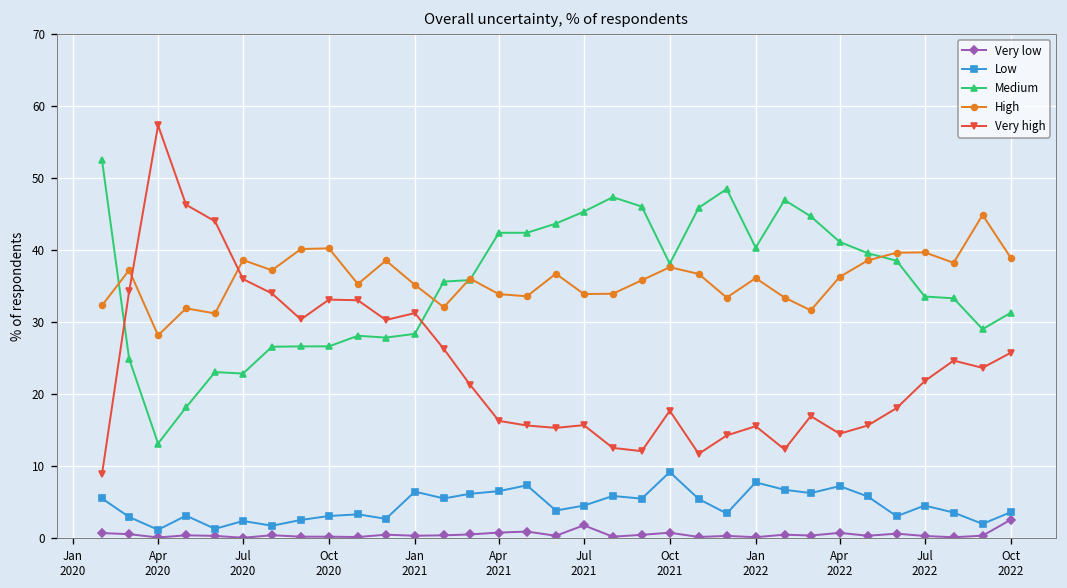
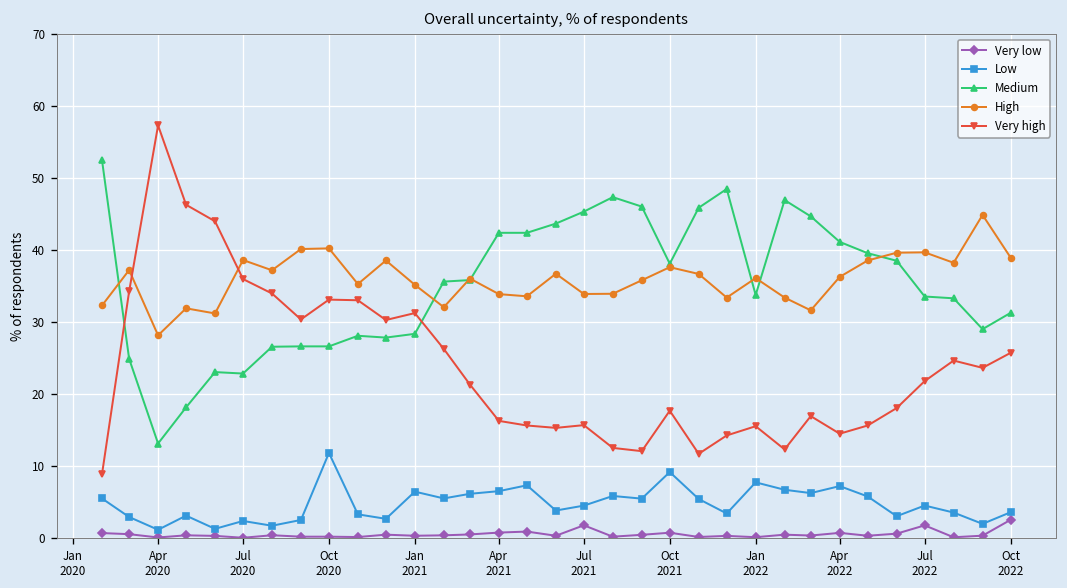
  {
    "Very low": {
      "Apr 2020": 0,
      "Jul 2020": 0,
      "Oct 2020": 0,
      "Jan 2021": 0,
      "Apr 2021": 1,
      "Jul 2021": 2,
      "Oct 2021": 1,
      "Jan 2022": 0,
      "Apr 2022": 1,
-     "Jul 2022": 0,
+     "Jul 2022": 2,
      "Oct 2022": 3
    },
    "Low": {
      "Apr 2020": 1,
      "Jul 2020": 2,
-     "Oct 2020": 3,
+     "Oct 2020": 12,
      "Jan 2021": 6,
      "Apr 2021": 7,
      "Jul 2021": 5,
      "Oct 2021": 9,
      "Jan 2022": 8,
      "Apr 2022": 7,
      "Jul 2022": 5,
      "Oct 2022": 4
    },
    "Medium": {
      "Apr 2020": 13,
      "Jul 2020": 23,
      "Oct 2020": 27,
      "Jan 2021": 28,
      "Apr 2021": 42,
      "Jul 2021": 45,
      "Oct 2021": 38,
-     "Jan 2022": 40,
+     "Jan 2022": 34,
      "Apr 2022": 41,
      "Jul 2022": 34,
      "Oct 2022": 31
    }
  }
